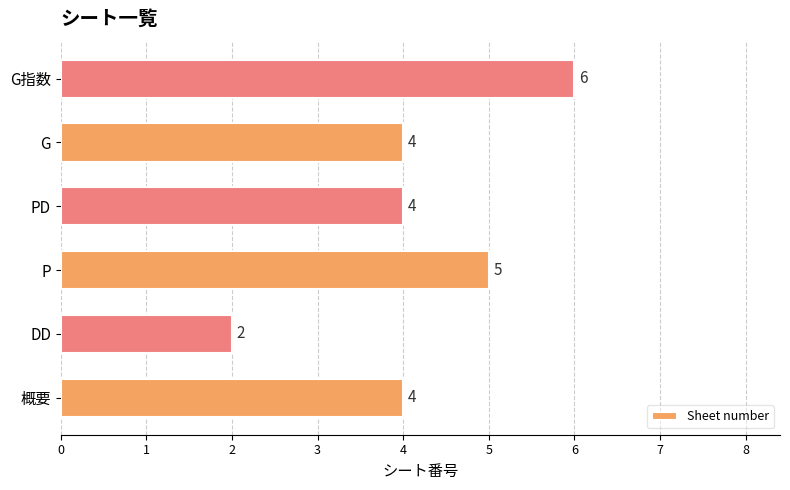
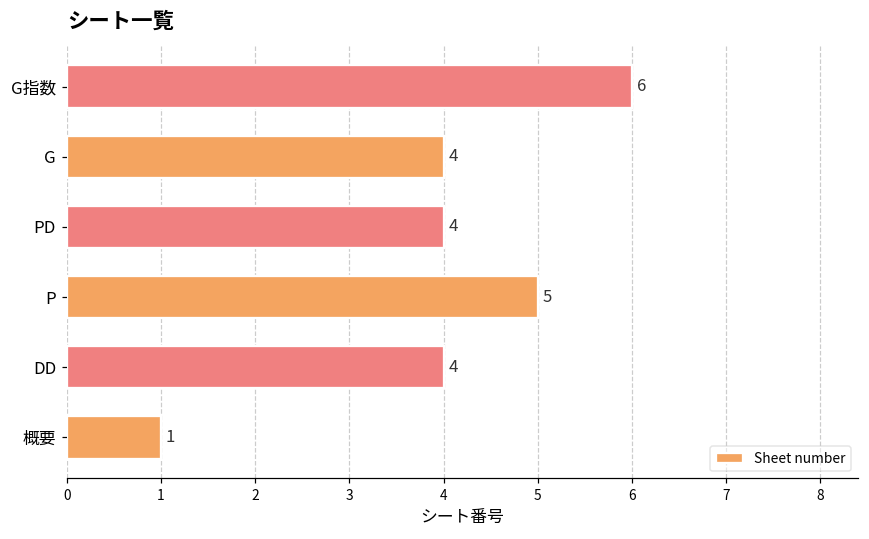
  {
    "G指数": 6,
    "G": 4,
    "PD": 4,
    "P": 5,
-   "DD": 2,
-   "概要": 4
+   "DD": 4,
+   "概要": 1
  }
